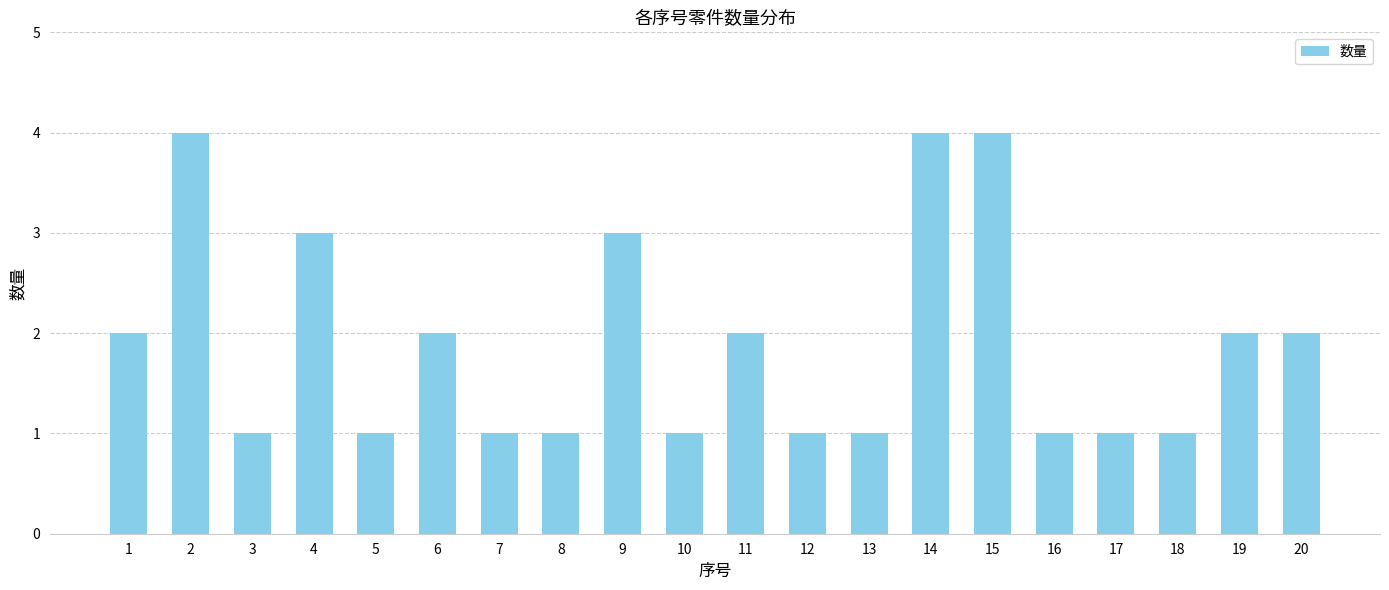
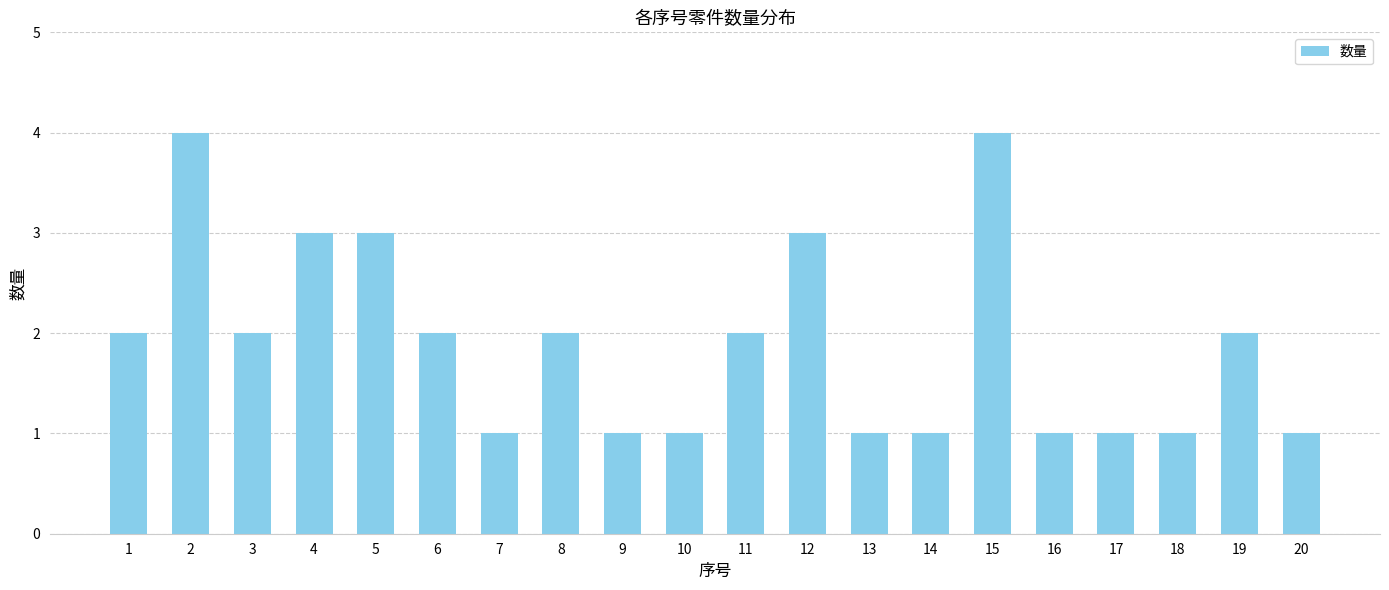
  {
    "1": 2,
    "2": 4,
-   "3": 1,
+   "3": 2,
    "4": 3,
-   "5": 1,
+   "5": 3,
    "6": 2,
    "7": 1,
-   "8": 1,
-   "9": 3,
+   "8": 2,
+   "9": 1,
    "10": 1,
    "11": 2,
-   "12": 1,
+   "12": 3,
    "13": 1,
-   "14": 4,
+   "14": 1,
    "15": 4,
    "16": 1,
    "17": 1,
    "18": 1,
    "19": 2,
-   "20": 2
+   "20": 1
  }
